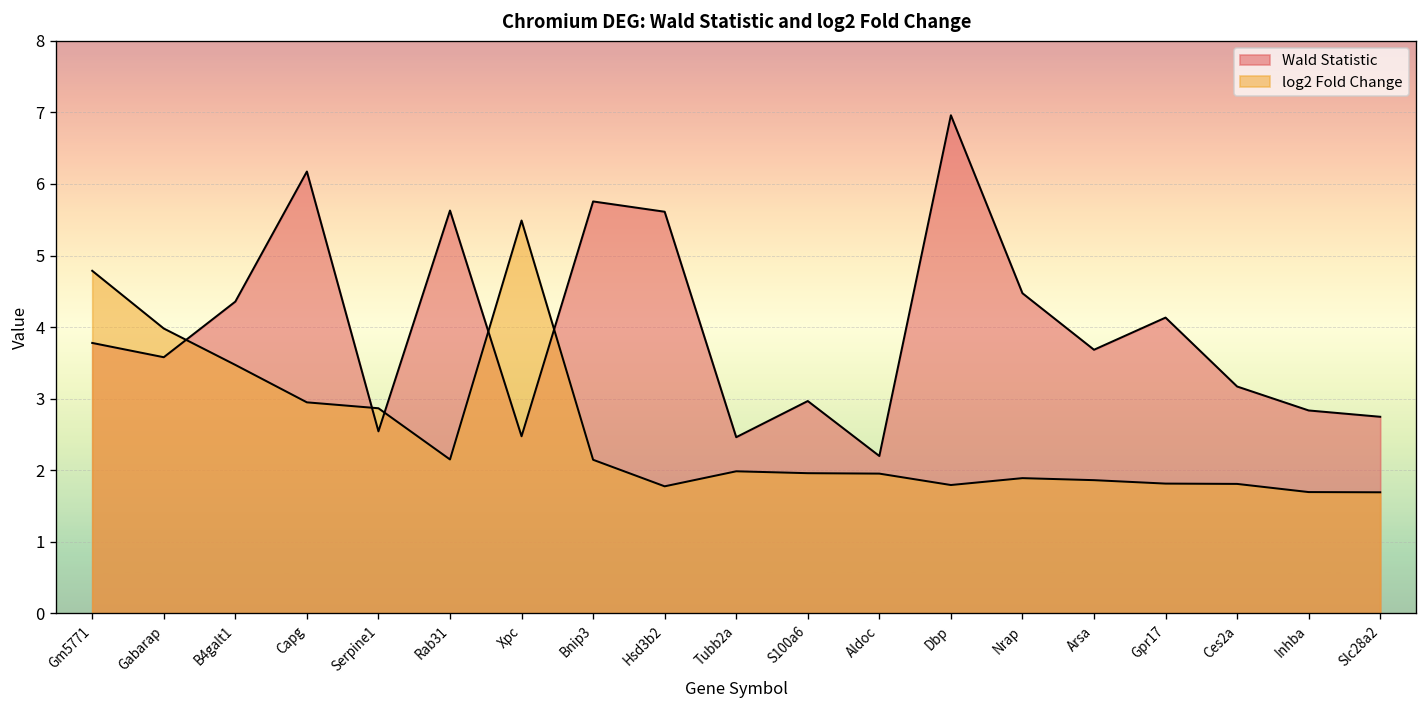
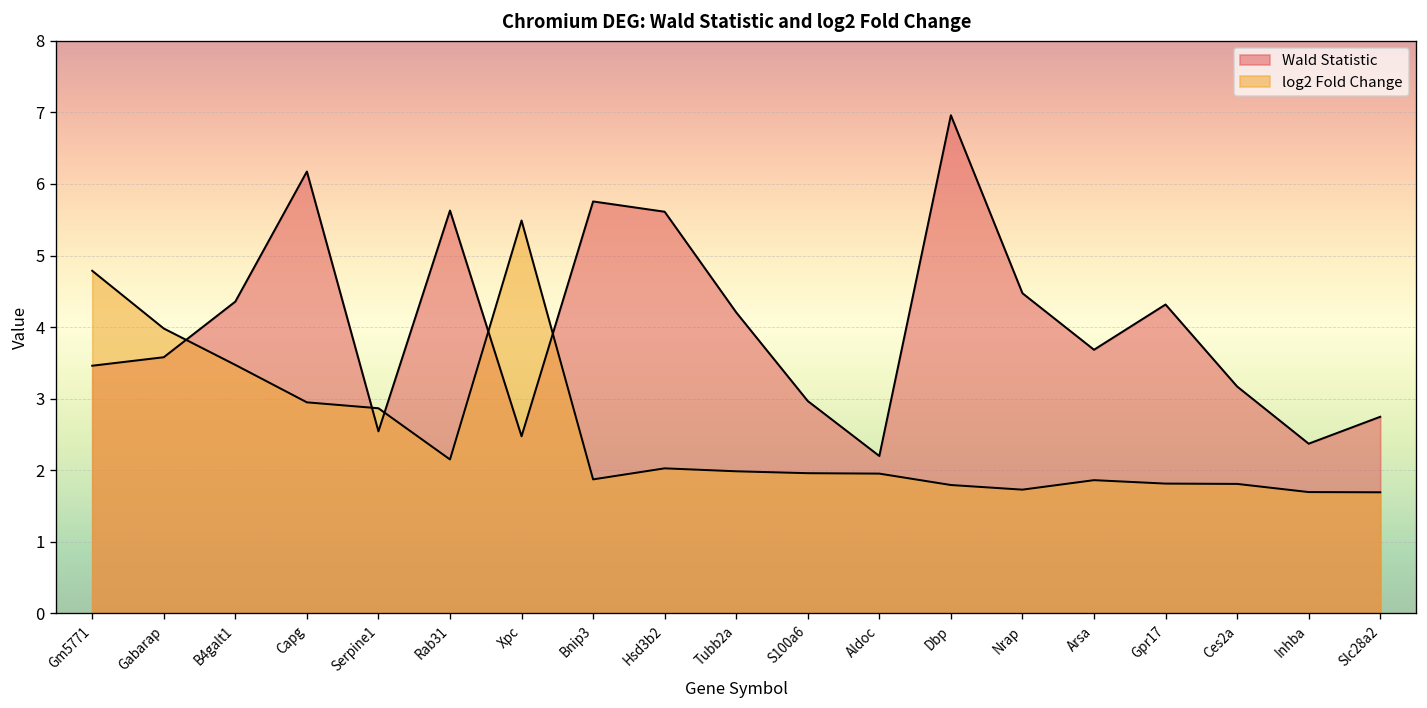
  {
    "Wald Statistic": {
-     "Gm5771": 3.8,
+     "Gm5771": 3.5,
      "Gabarap": 3.6,
      "B4galt1": 4.4,
      "Capg": 6.2,
      "Serpine1": 2.5,
      "Rab31": 5.6,
      "Xpc": 2.5,
      "Bnip3": 5.8,
      "Hsd3b2": 5.6,
-     "Tubb2a": 2.5,
+     "Tubb2a": 4.2,
      "S100a6": 3.0,
      "Aldoc": 2.2,
      "Dbp": 7.0,
      "Nrap": 4.5,
      "Arsa": 3.7,
-     "Gpr17": 4.1,
+     "Gpr17": 4.3,
      "Ces2a": 3.2,
-     "Inhba": 2.8,
+     "Inhba": 2.4,
      "Slc28a2": 2.7
    },
    "log2 Fold Change": {
      "Gm5771": 4.8,
      "Gabarap": 4.0,
      "B4galt1": 3.5,
      "Capg": 2.9,
      "Serpine1": 2.9,
      "Rab31": 2.1,
      "Xpc": 5.5,
-     "Bnip3": 2.1,
-     "Hsd3b2": 1.8,
+     "Bnip3": 1.9,
+     "Hsd3b2": 2.0,
      "Tubb2a": 2.0,
      "S100a6": 2.0,
      "Aldoc": 2.0,
      "Dbp": 1.8,
-     "Nrap": 1.9,
+     "Nrap": 1.7,
      "Arsa": 1.9,
      "Gpr17": 1.8,
      "Ces2a": 1.8,
      "Inhba": 1.7,
      "Slc28a2": 1.7
    }
  }
